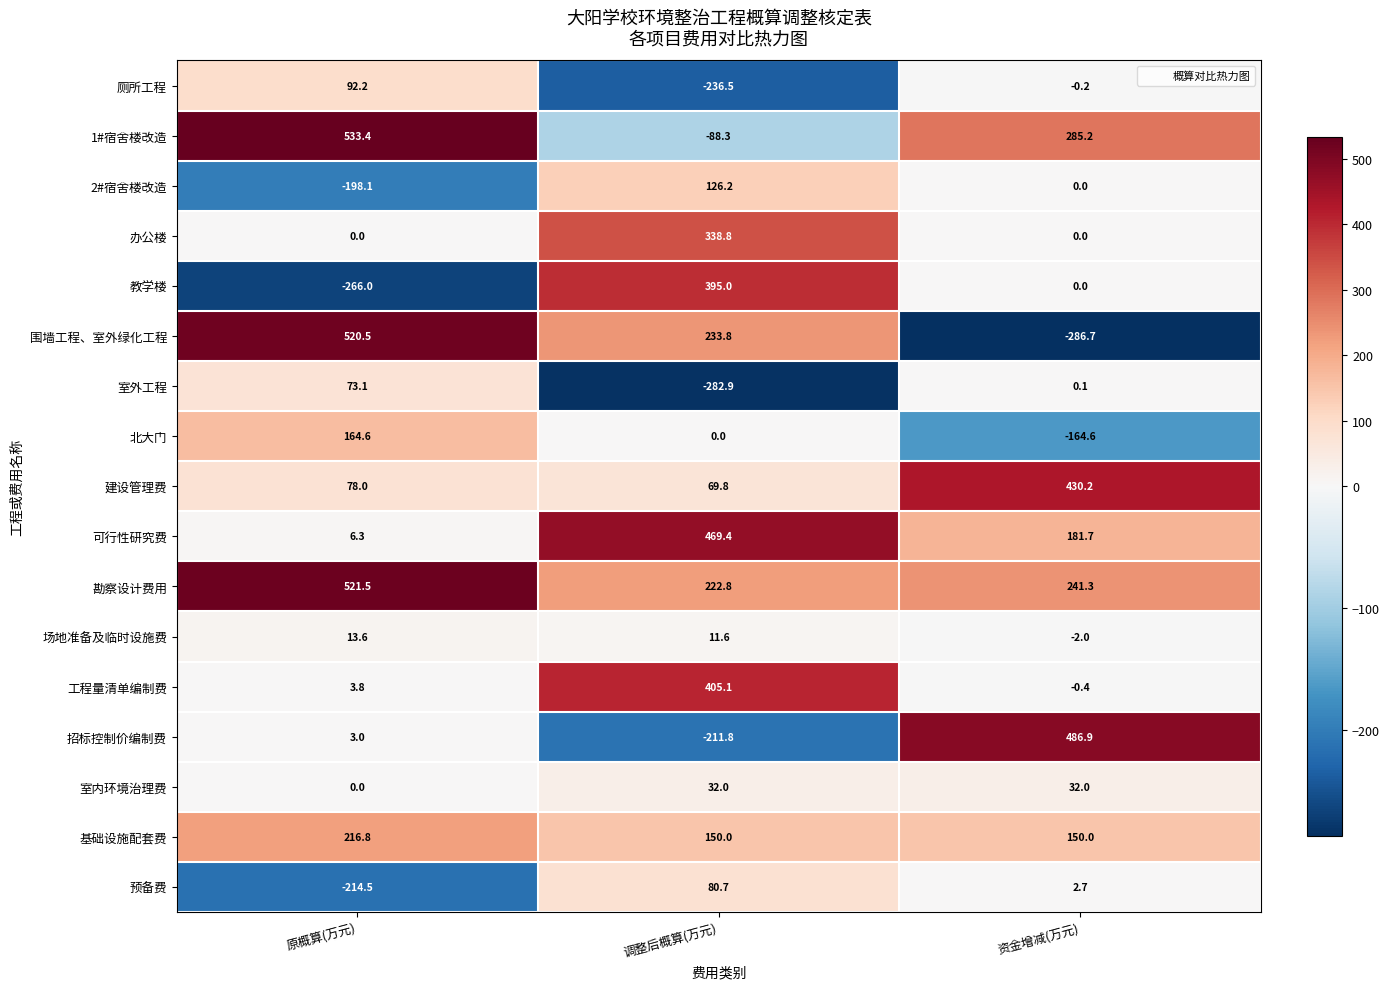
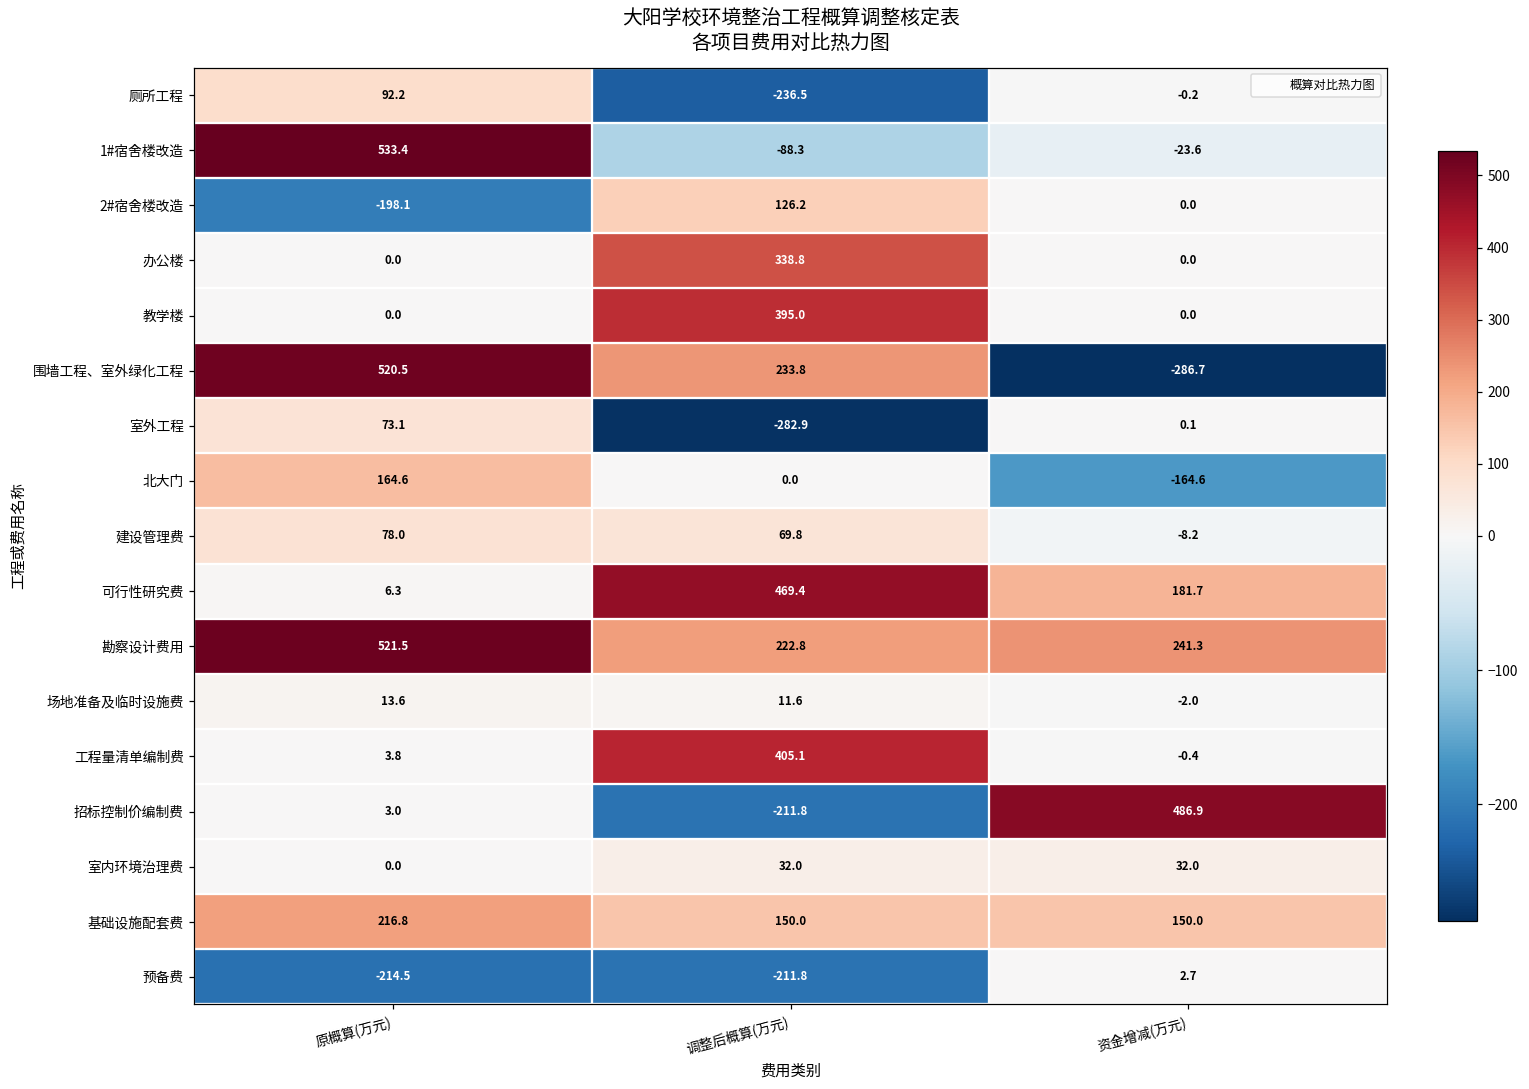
  {
    "厕所工程": {
      "原概算(万元)": 92.2,
      "调整后概算(万元)": -236.5,
      "资金增减(万元)": -0.2
    },
    "1#宿舍楼改造": {
      "原概算(万元)": 533.4,
      "调整后概算(万元)": -88.3,
-     "资金增减(万元)": 285.2
+     "资金增减(万元)": -23.6
    },
    "2#宿舍楼改造": {
      "原概算(万元)": -198.1,
      "调整后概算(万元)": 126.2,
      "资金增减(万元)": 0.0
    },
    "办公楼": {
      "原概算(万元)": 0.0,
      "调整后概算(万元)": 338.8,
      "资金增减(万元)": 0.0
    },
    "教学楼": {
-     "原概算(万元)": -266.0,
+     "原概算(万元)": 0.0,
      "调整后概算(万元)": 395.0,
      "资金增减(万元)": 0.0
    },
    "围墙工程、室外绿化工程": {
      "原概算(万元)": 520.5,
      "调整后概算(万元)": 233.8,
      "资金增减(万元)": -286.7
    },
    "室外工程": {
      "原概算(万元)": 73.1,
      "调整后概算(万元)": -282.9,
      "资金增减(万元)": 0.1
    },
    "北大门": {
      "原概算(万元)": 164.6,
      "调整后概算(万元)": 0.0,
      "资金增减(万元)": -164.6
    },
    "建设管理费": {
      "原概算(万元)": 78.0,
      "调整后概算(万元)": 69.8,
-     "资金增减(万元)": 430.2
+     "资金增减(万元)": -8.2
    },
    "可行性研究费": {
      "原概算(万元)": 6.3,
      "调整后概算(万元)": 469.4,
      "资金增减(万元)": 181.7
    },
    "勘察设计费用": {
      "原概算(万元)": 521.5,
      "调整后概算(万元)": 222.8,
      "资金增减(万元)": 241.3
    },
    "场地准备及临时设施费": {
      "原概算(万元)": 13.6,
      "调整后概算(万元)": 11.6,
      "资金增减(万元)": -2.0
    },
    "工程量清单编制费": {
      "原概算(万元)": 3.8,
      "调整后概算(万元)": 405.1,
      "资金增减(万元)": -0.4
    },
    "招标控制价编制费": {
      "原概算(万元)": 3.0,
      "调整后概算(万元)": -211.8,
      "资金增减(万元)": 486.9
    },
    "室内环境治理费": {
      "原概算(万元)": 0.0,
      "调整后概算(万元)": 32.0,
      "资金增减(万元)": 32.0
    },
    "基础设施配套费": {
      "原概算(万元)": 216.8,
      "调整后概算(万元)": 150.0,
      "资金增减(万元)": 150.0
    },
    "预备费": {
      "原概算(万元)": -214.5,
-     "调整后概算(万元)": 80.7,
+     "调整后概算(万元)": -211.8,
      "资金增减(万元)": 2.7
    }
  }
